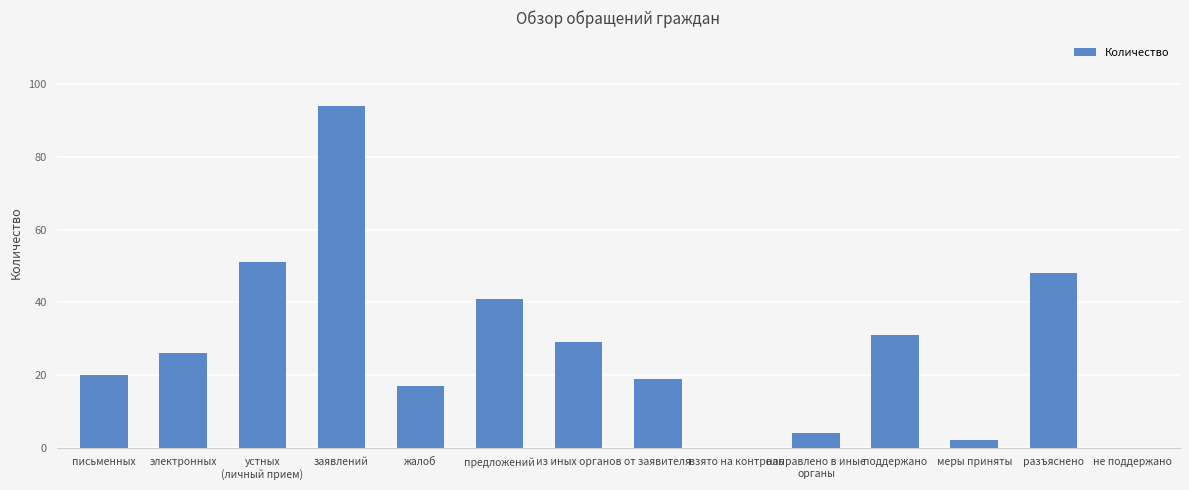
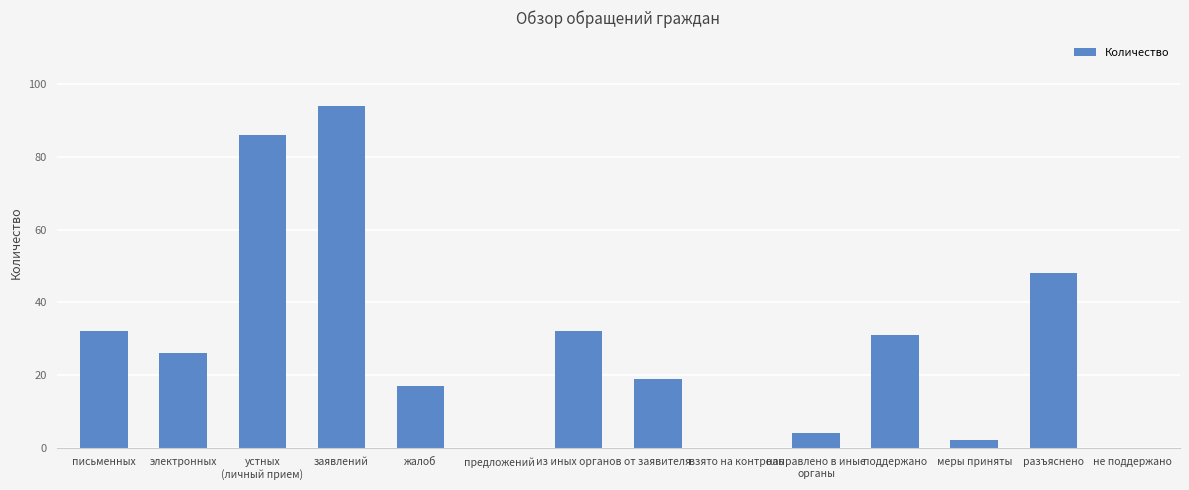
  {
-   "письменных": 20,
+   "письменных": 32,
    "электронных": 26,
-   "устных (личный прием)": 51,
+   "устных (личный прием)": 86,
    "заявлений": 94,
    "жалоб": 17,
-   "предложений": 41,
-   "из иных органов": 29,
+   "предложений": 0,
+   "из иных органов": 32,
    "от заявителя": 19,
    "направлено в иные органы": 4,
    "поддержано": 31,
    "меры приняты": 2,
    "разъяснено": 48,
    "не поддержано": 0
  }
